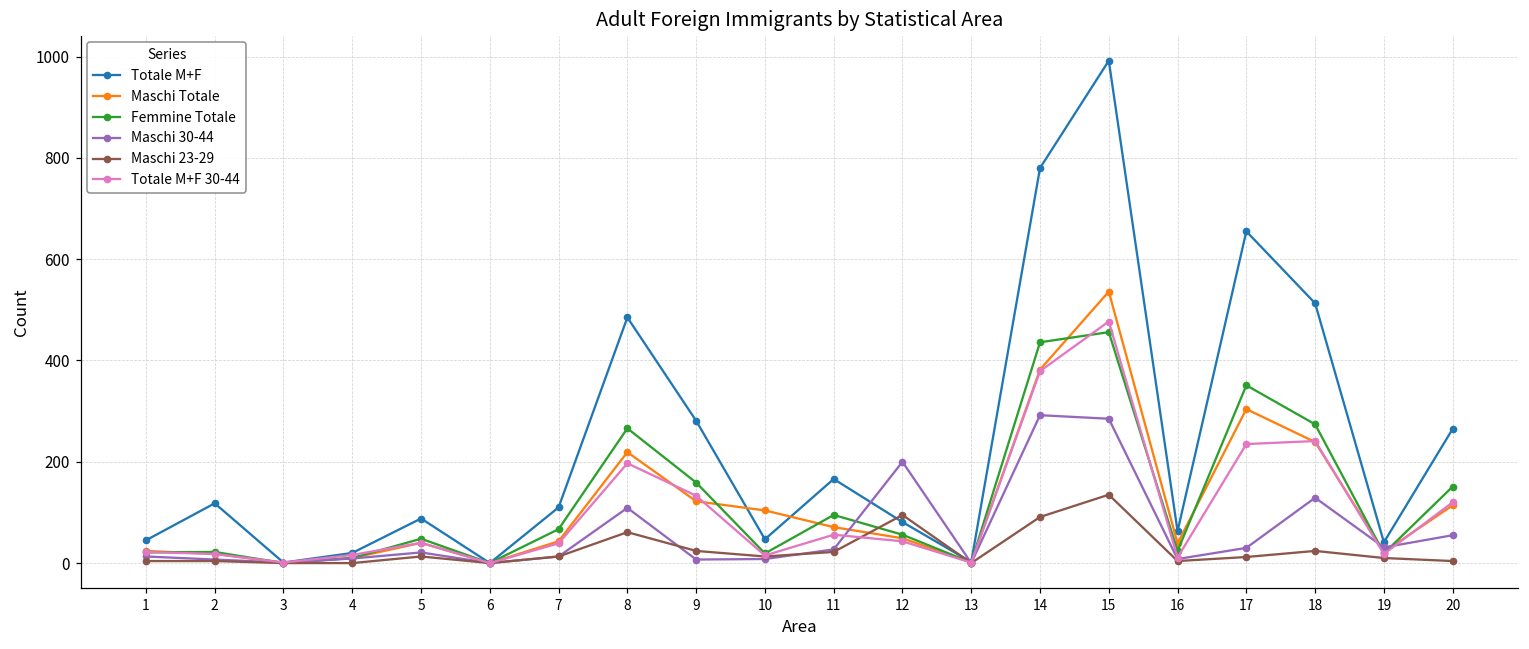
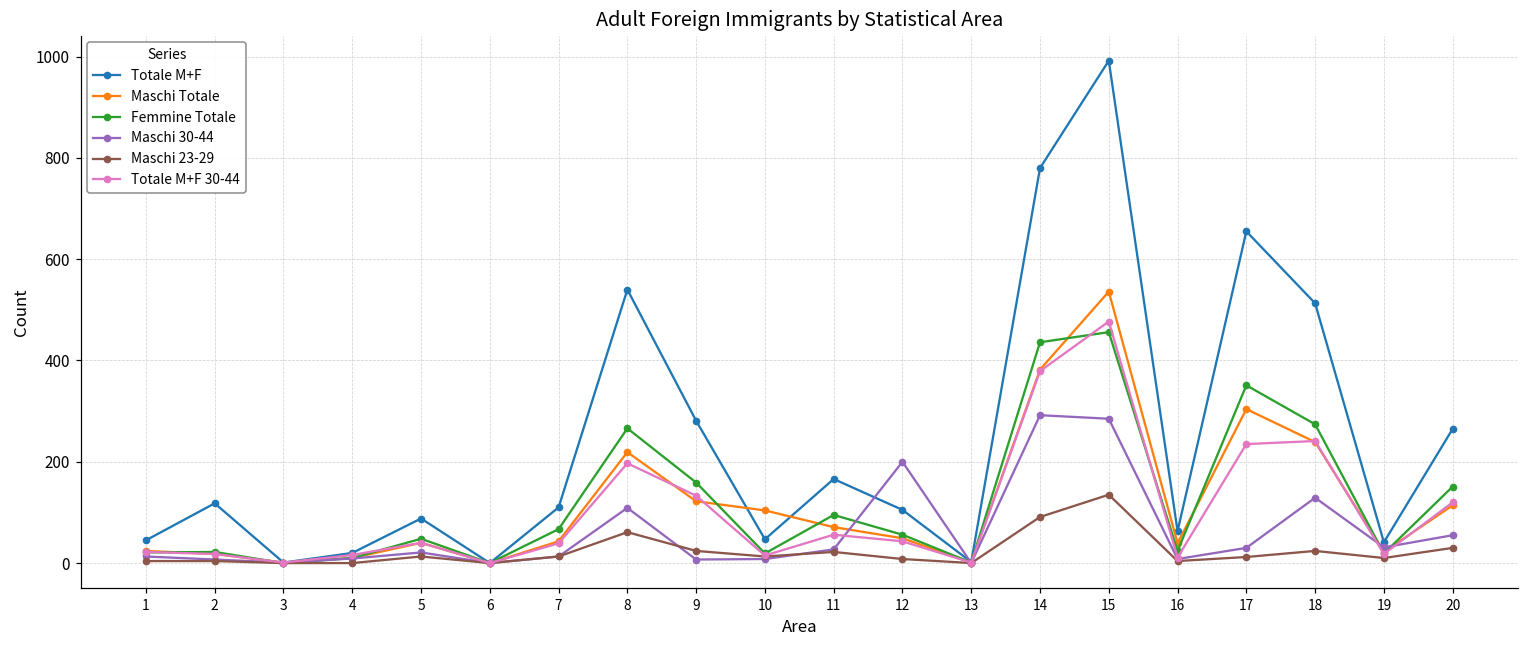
  {
    "Totale M+F": {
      "1": 50,
      "2": 120,
      "5": 90,
      "7": 110,
-     "8": 490,
+     "8": 540,
      "9": 280,
      "10": 50,
      "11": 170,
-     "12": 80,
+     "12": 110,
      "14": 780,
      "15": 990,
      "16": 60,
      "17": 660,
      "18": 510,
      "19": 40,
      "20": 270
    },
    "Maschi Totale": {
      "8": 220,
      "9": 120,
      "10": 100,
      "11": 70,
      "12": 50,
      "15": 540,
      "16": 40,
      "17": 300,
      "20": 110
    },
    "Femmine Totale": {
      "5": 50,
      "7": 70,
      "8": 270,
      "9": 160,
      "11": 100,
      "12": 60,
      "14": 440,
      "15": 460,
      "16": 20,
      "17": 350,
      "18": 270,
      "20": 150
    },
    "Maschi 30-44": {
      "1": 10,
      "5": 20,
      "8": 110,
      "9": 10,
      "12": 200,
      "14": 290,
      "15": 290,
      "17": 30,
      "18": 130,
      "19": 30,
      "20": 60
    },
    "Maschi 23-29": {
      "1": 0,
      "4": 0,
      "5": 10,
      "8": 60,
      "9": 20,
-     "12": 100,
+     "12": 10,
      "14": 90,
      "15": 140,
      "17": 10,
      "18": 20,
      "19": 10,
-     "20": 0
+     "20": 30
    },
    "Totale M+F 30-44": {
      "8": 200,
      "9": 130,
      "11": 60,
      "12": 40,
      "15": 480,
      "17": 240,
      "20": 120
    }
  }
